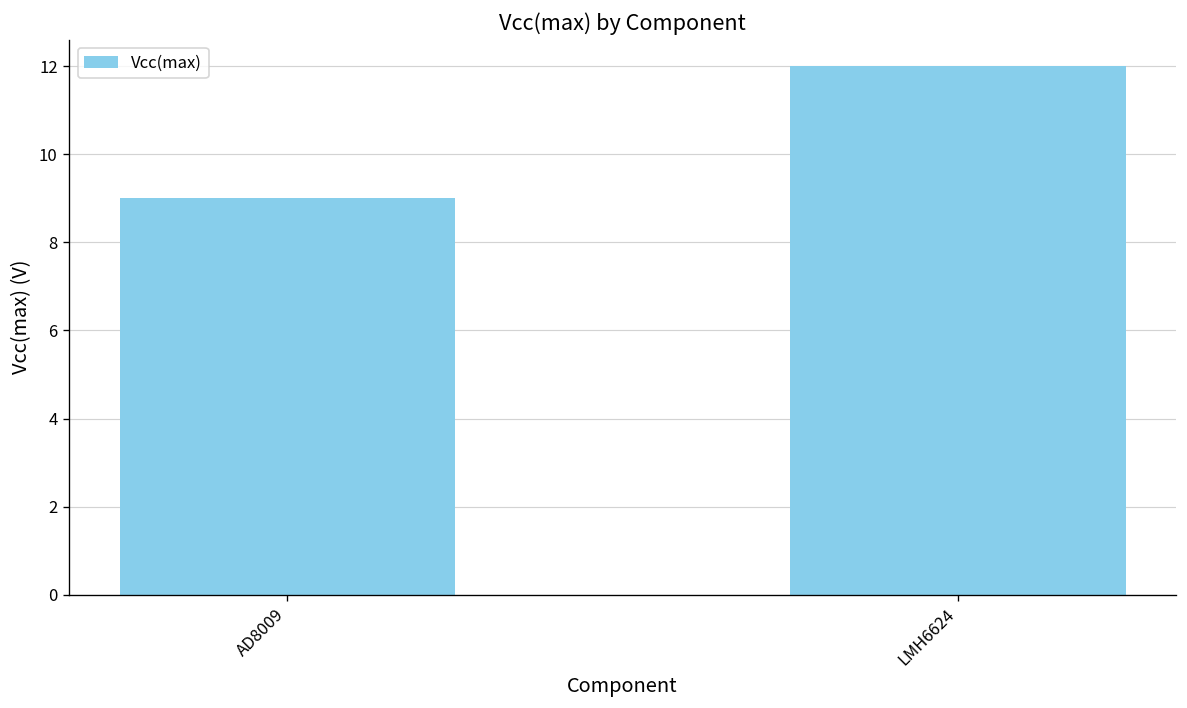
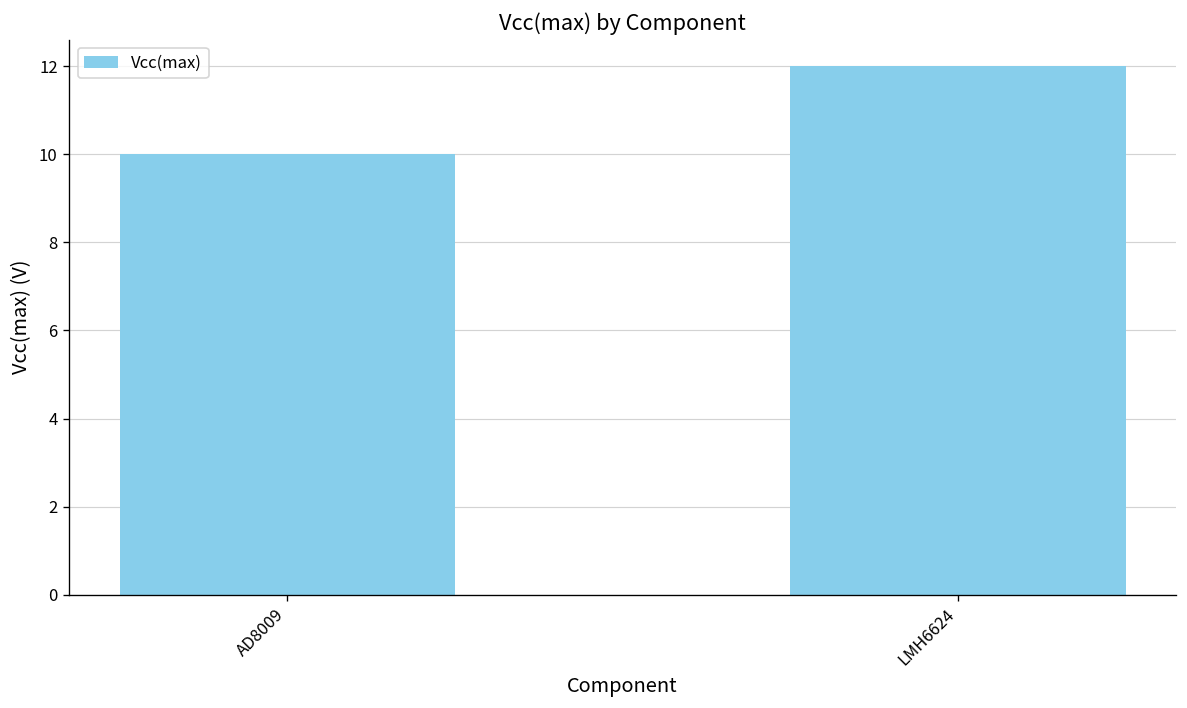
  {
-   "AD8009": 9,
+   "AD8009": 10,
    "LMH6624": 12
  }
